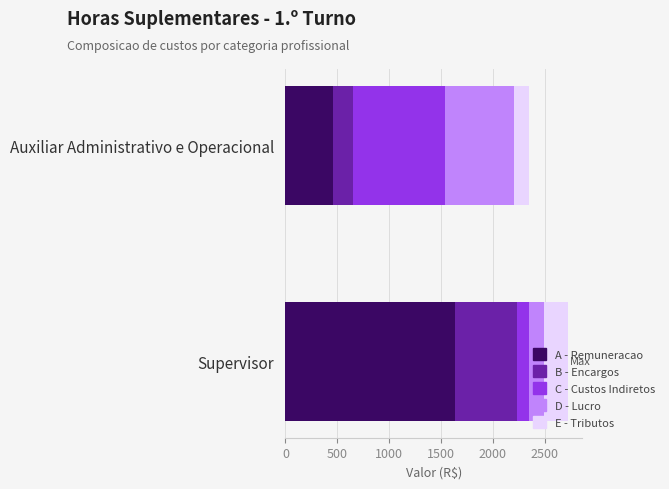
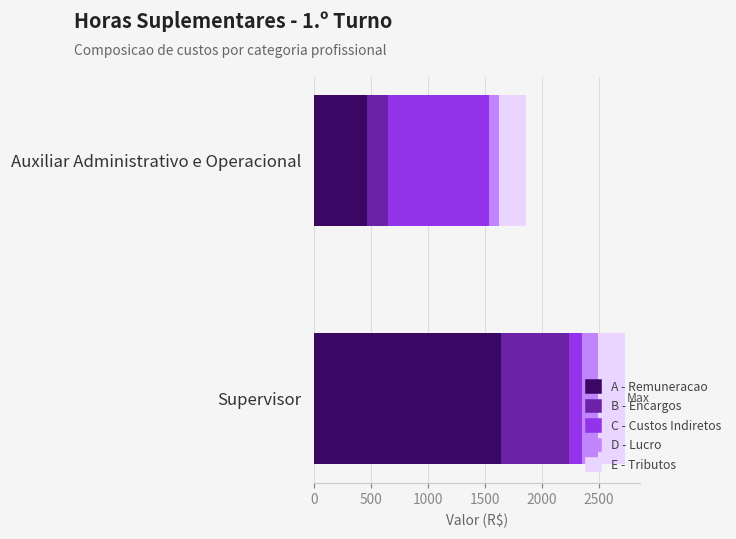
  {
    "A - Remuneracao": {
      "Auxiliar Administrativo e Operacional": 460,
      "Supervisor": 1640
    },
    "B - Encargos": {
      "Auxiliar Administrativo e Operacional": 190,
      "Supervisor": 600
    },
    "C - Custos Indiretos": {
      "Auxiliar Administrativo e Operacional": 880,
      "Supervisor": 110
    },
    "D - Lucro": {
-     "Auxiliar Administrativo e Operacional": 670,
+     "Auxiliar Administrativo e Operacional": 90,
      "Supervisor": 140
    },
    "E - Tributos": {
-     "Auxiliar Administrativo e Operacional": 150,
+     "Auxiliar Administrativo e Operacional": 240,
      "Supervisor": 240
    }
  }
